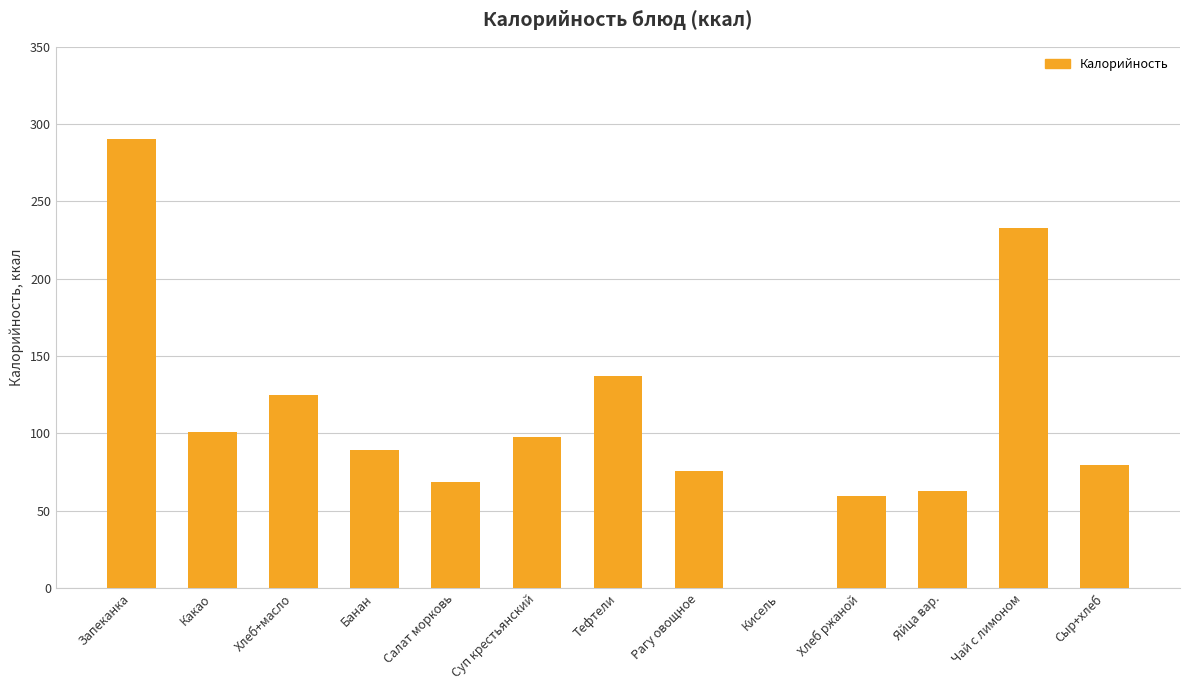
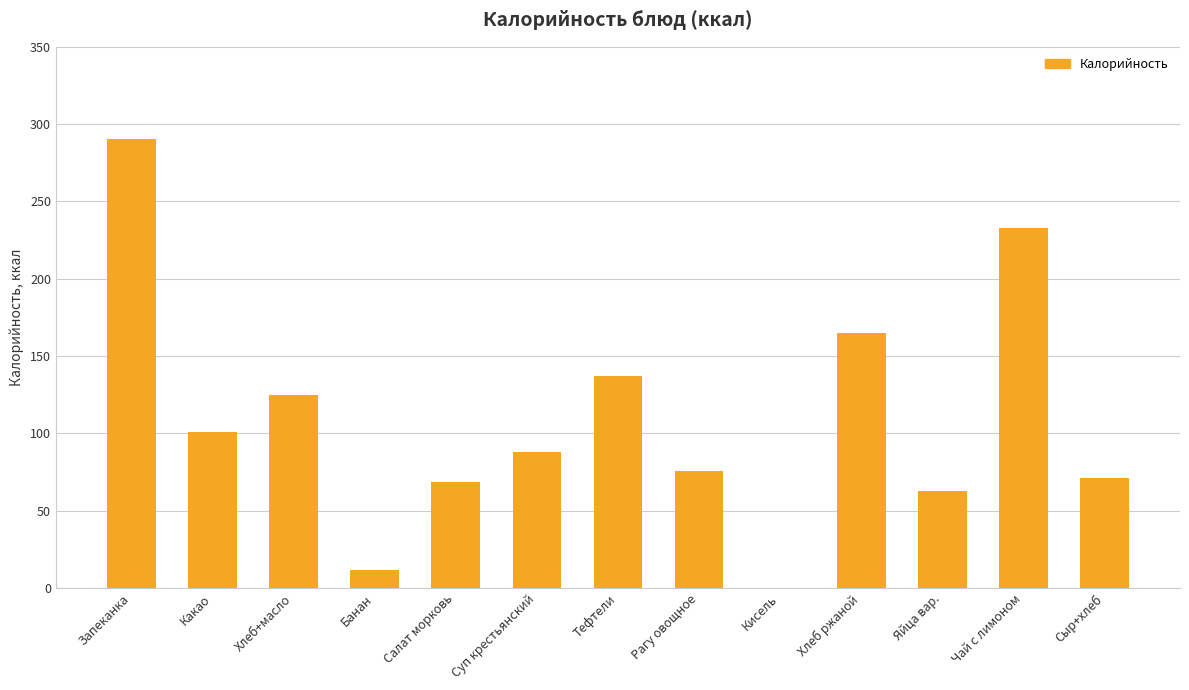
  {
    "Запеканка": 290,
    "Какао": 101,
    "Хлеб+масло": 125,
-   "Банан": 89,
+   "Банан": 11,
    "Салат морковь": 68,
-   "Суп крестьянский": 97,
+   "Суп крестьянский": 88,
    "Тефтели": 137,
    "Рагу овощное": 76,
    "Кисель": 0,
-   "Хлеб ржаной": 59,
+   "Хлеб ржаной": 165,
    "Яйца вар.": 63,
    "Чай с лимоном": 233,
-   "Сыр+хлеб": 80
+   "Сыр+хлеб": 71
  }
